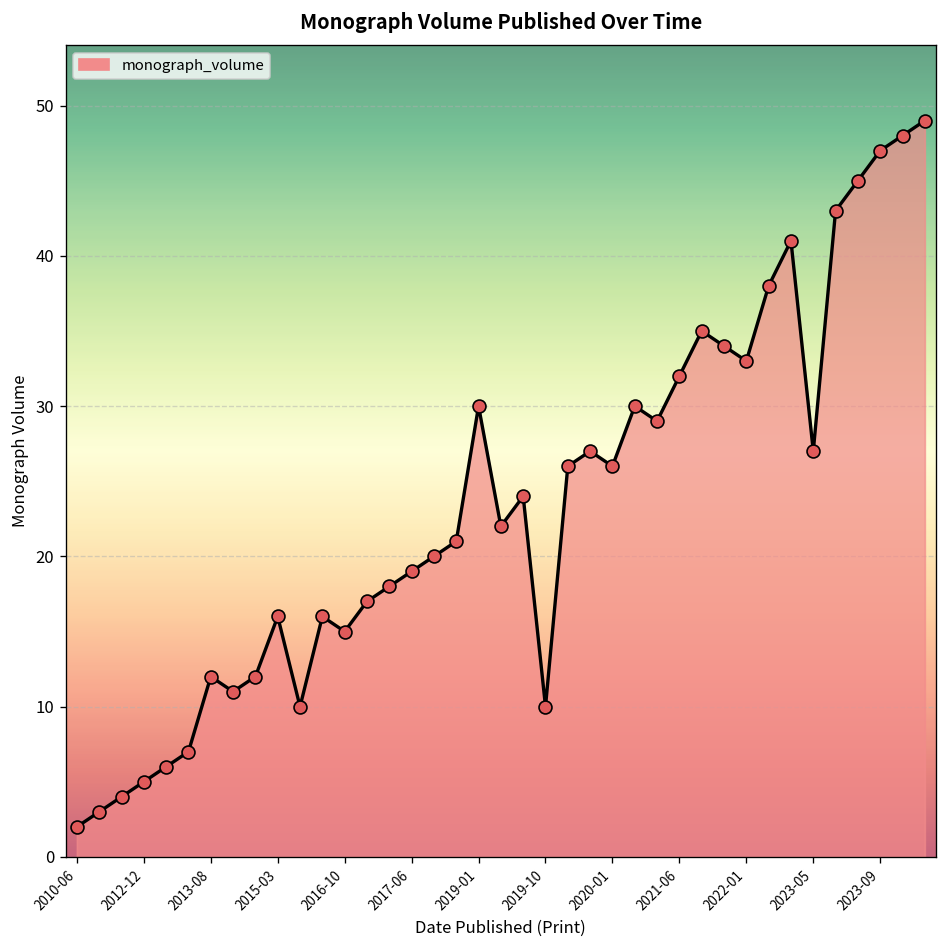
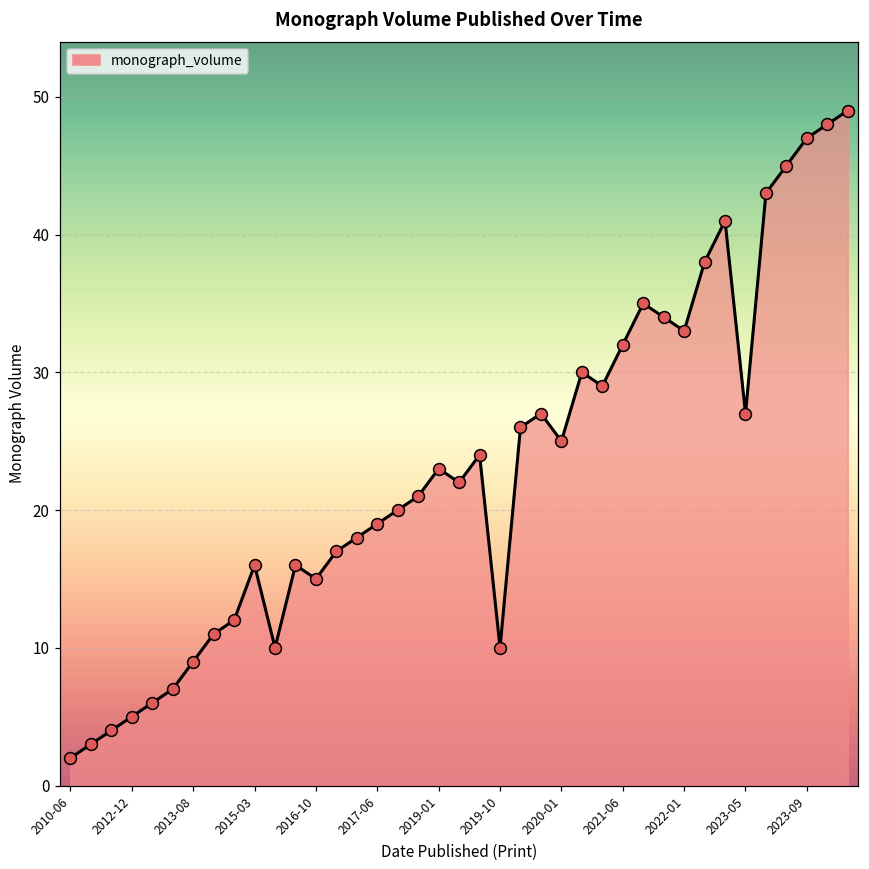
  {
    "2010-06": 2,
    "2012-12": 5,
-   "2013-08": 12,
+   "2013-08": 9,
    "2015-03": 16,
    "2016-10": 15,
    "2017-06": 19,
-   "2019-01": 30,
+   "2019-01": 23,
    "2019-10": 10,
-   "2020-01": 26,
+   "2020-01": 25,
    "2021-06": 32,
    "2022-01": 33,
    "2023-05": 27,
    "2023-09": 47
  }
